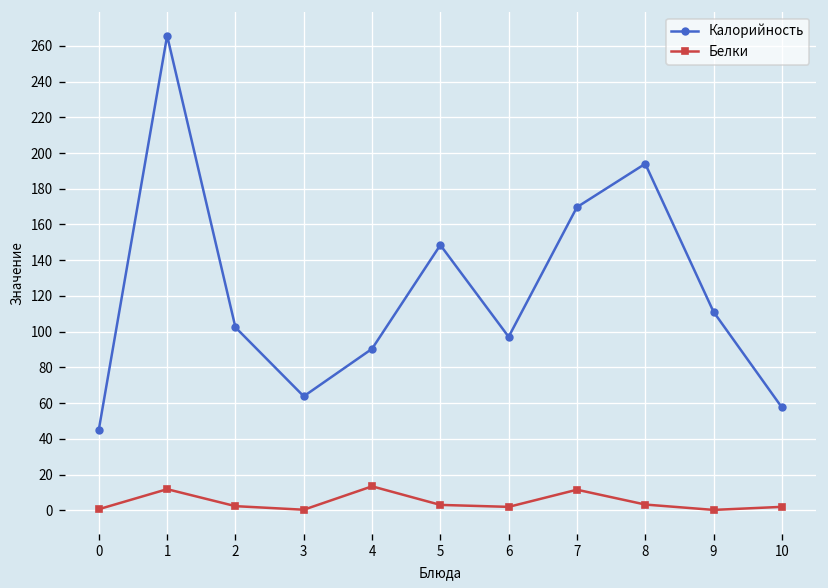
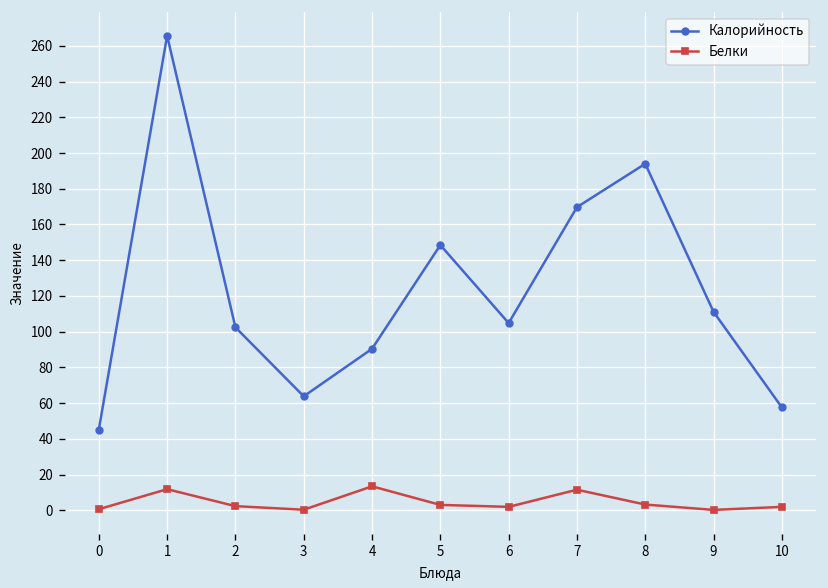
  {
    "Калорийность": {
      "0": 45,
      "1": 266,
      "2": 102,
      "3": 64,
      "4": 90,
      "5": 149,
-     "6": 97,
+     "6": 105,
      "7": 170,
      "8": 194,
      "9": 111,
      "10": 58
    },
    "Белки": {
      "0": 1,
      "1": 12,
      "2": 2,
      "3": 0,
      "4": 13,
      "5": 3,
      "6": 2,
      "7": 12,
      "8": 3,
      "9": 0,
      "10": 2
    }
  }
